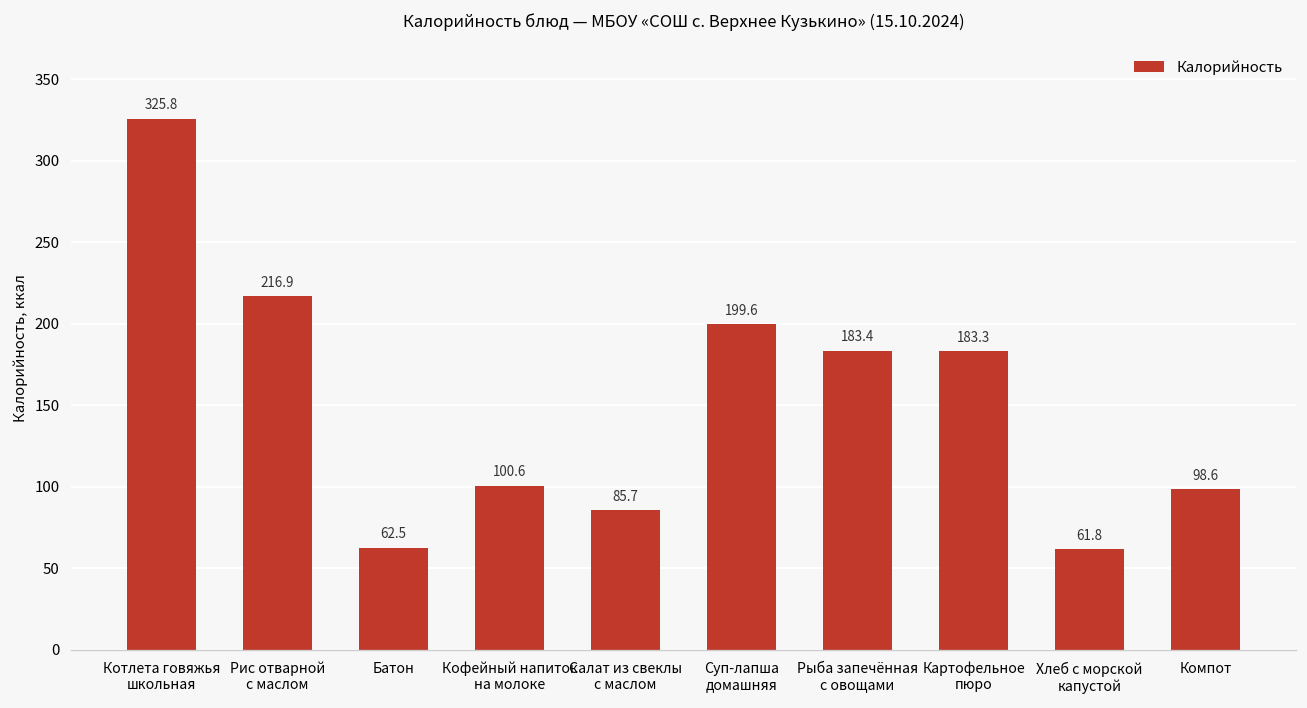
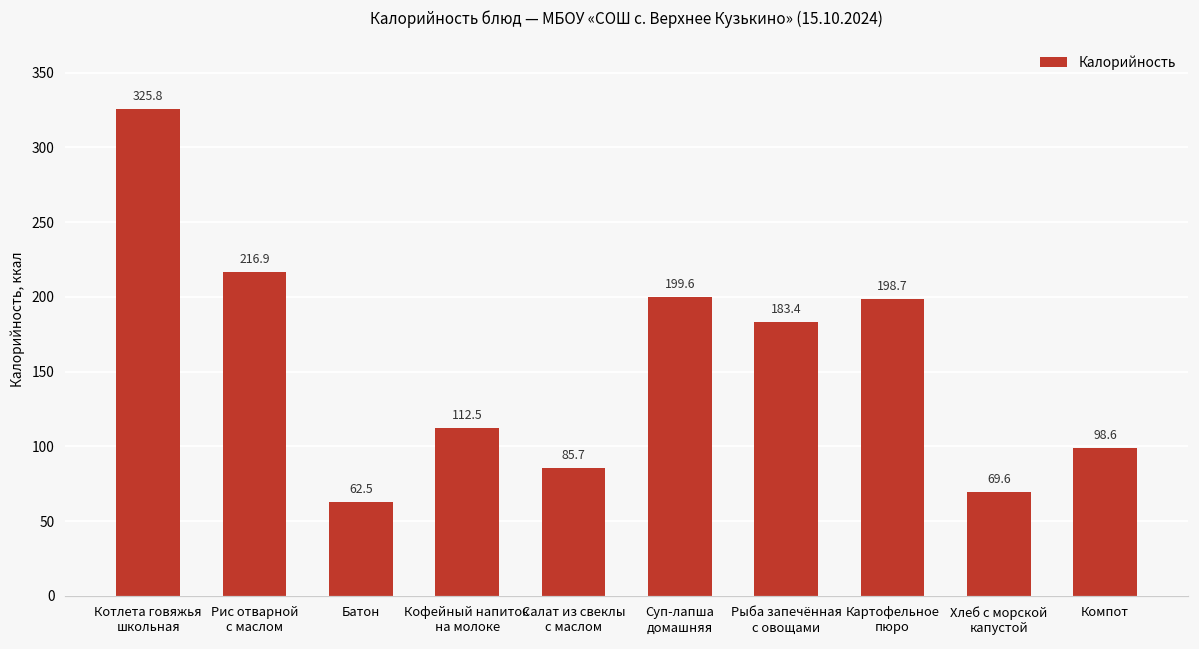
  {
    "Котлета говяжья школьная": 325.8,
    "Рис отварной с маслом": 216.9,
    "Батон": 62.5,
-   "Кофейный напиток на молоке": 100.6,
+   "Кофейный напиток на молоке": 112.5,
    "Салат из свеклы с маслом": 85.7,
    "Суп-лапша домашняя": 199.6,
    "Рыба запечённая с овощами": 183.4,
-   "Картофельное пюро": 183.3,
-   "Хлеб с морской капустой": 61.8,
+   "Картофельное пюро": 198.7,
+   "Хлеб с морской капустой": 69.6,
    "Компот": 98.6
  }
